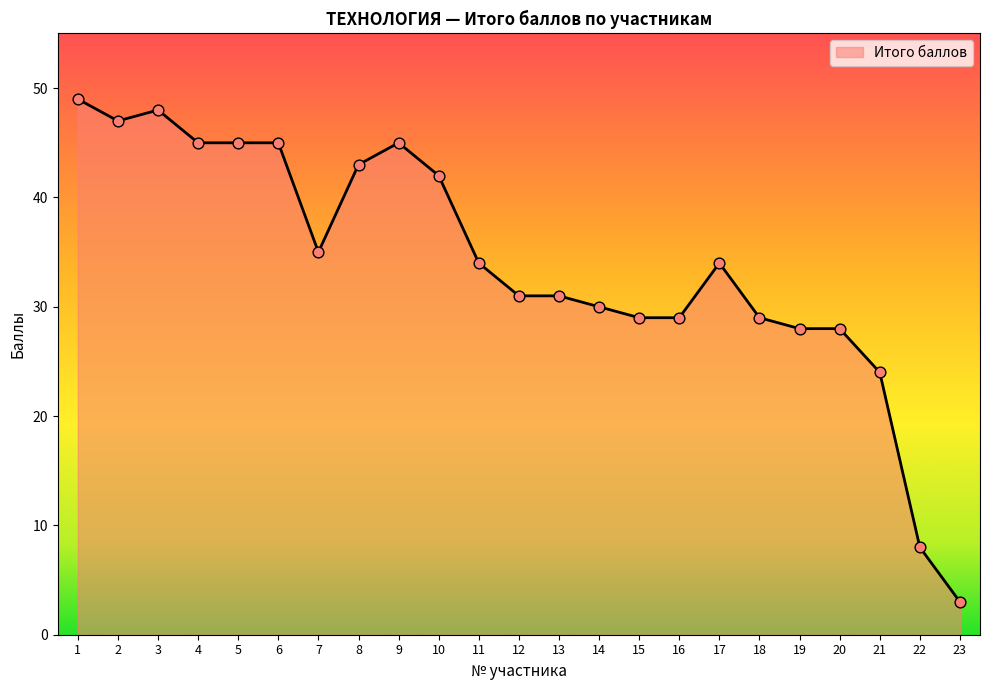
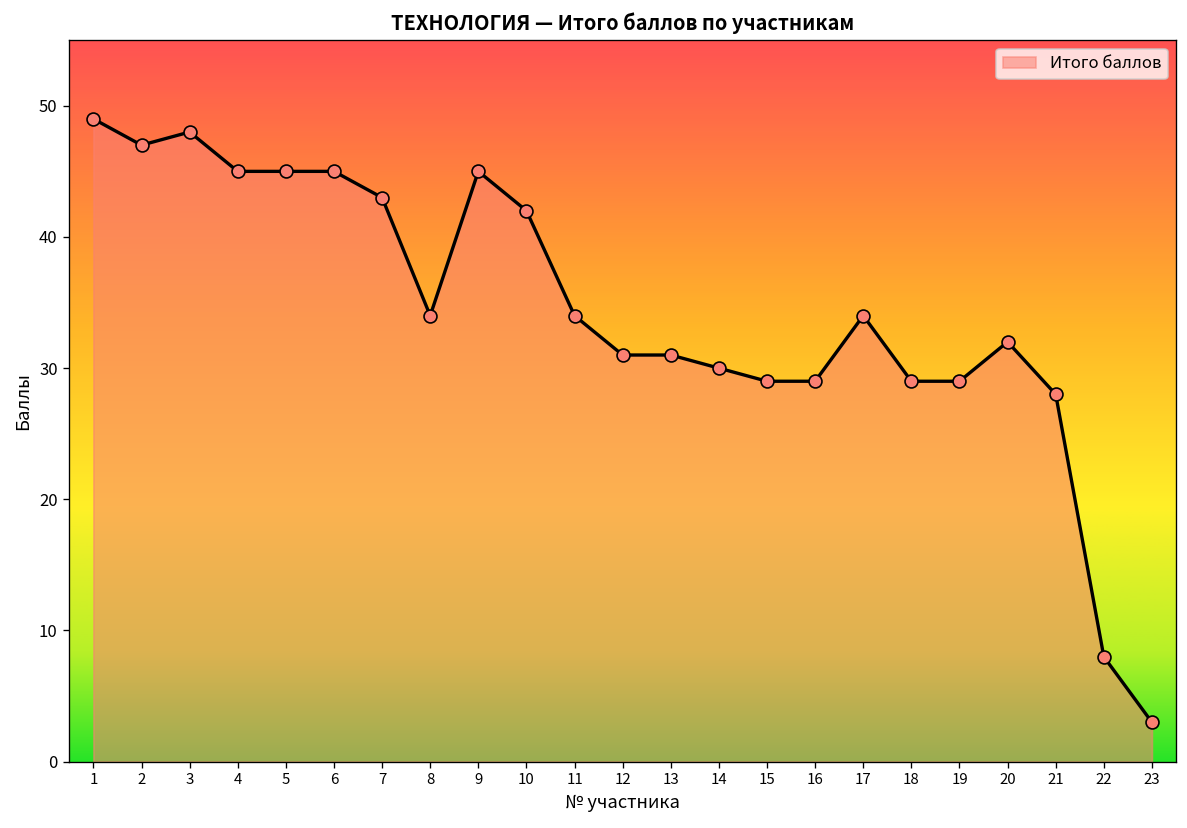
  {
    "1": 49,
    "2": 47,
    "3": 48,
    "4": 45,
    "5": 45,
    "6": 45,
-   "7": 35,
-   "8": 43,
+   "7": 43,
+   "8": 34,
    "9": 45,
    "10": 42,
    "11": 34,
    "12": 31,
    "13": 31,
    "14": 30,
    "15": 29,
    "16": 29,
    "17": 34,
    "18": 29,
-   "19": 28,
-   "20": 28,
-   "21": 24,
+   "19": 29,
+   "20": 32,
+   "21": 28,
    "22": 8,
    "23": 3
  }
